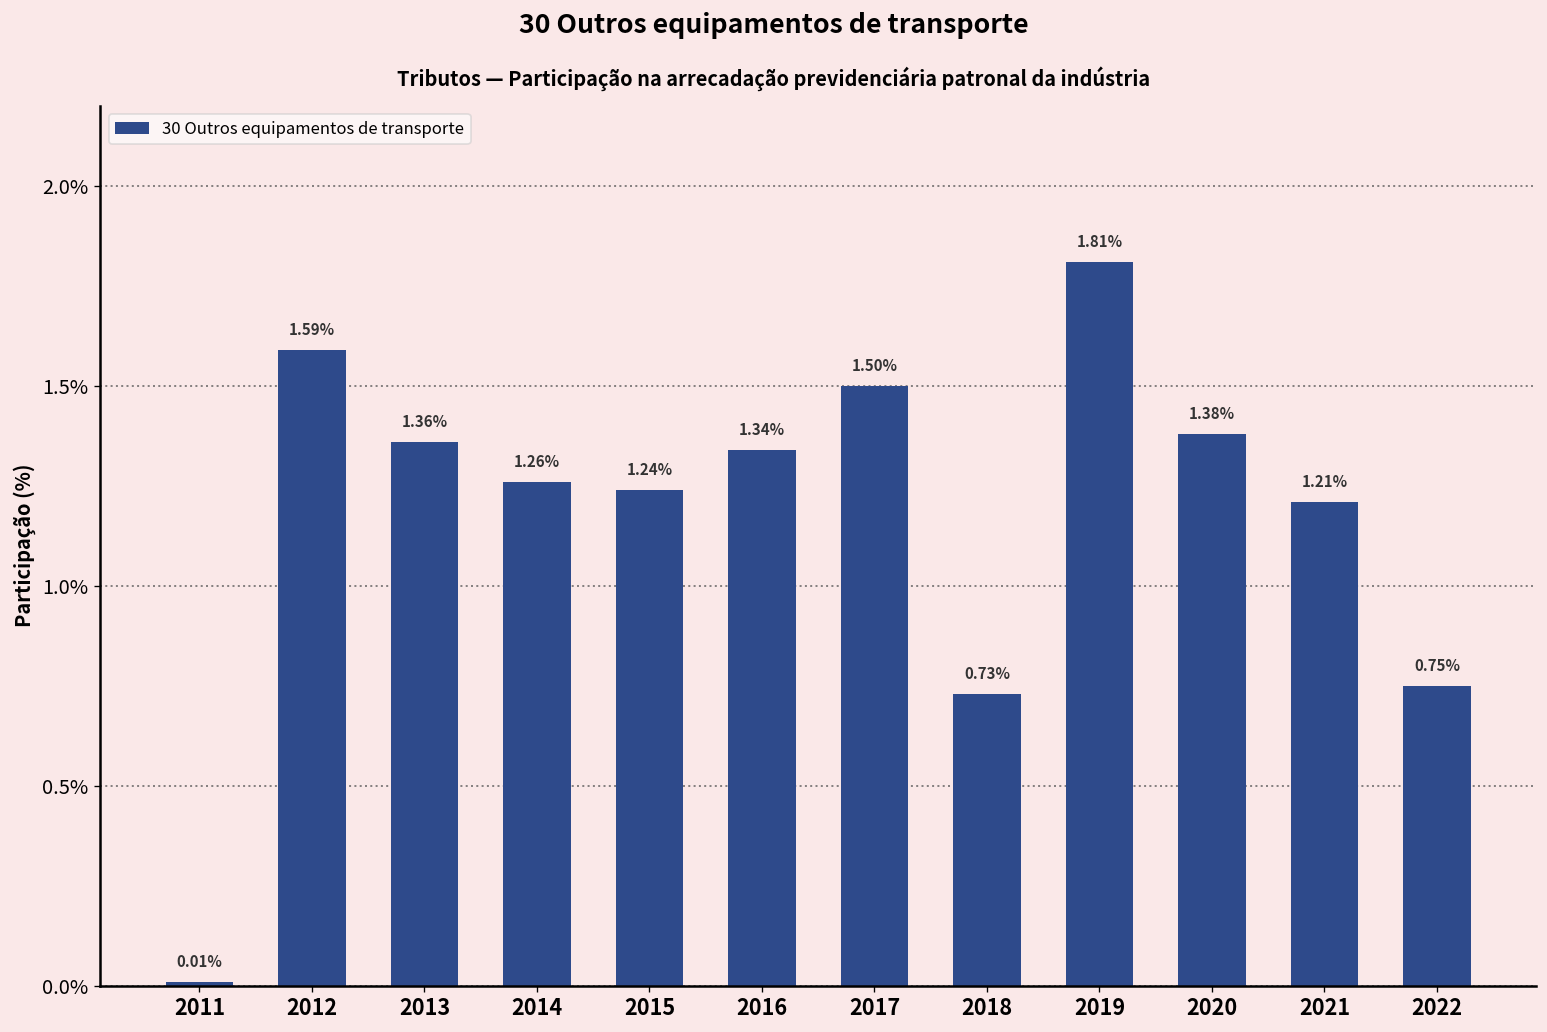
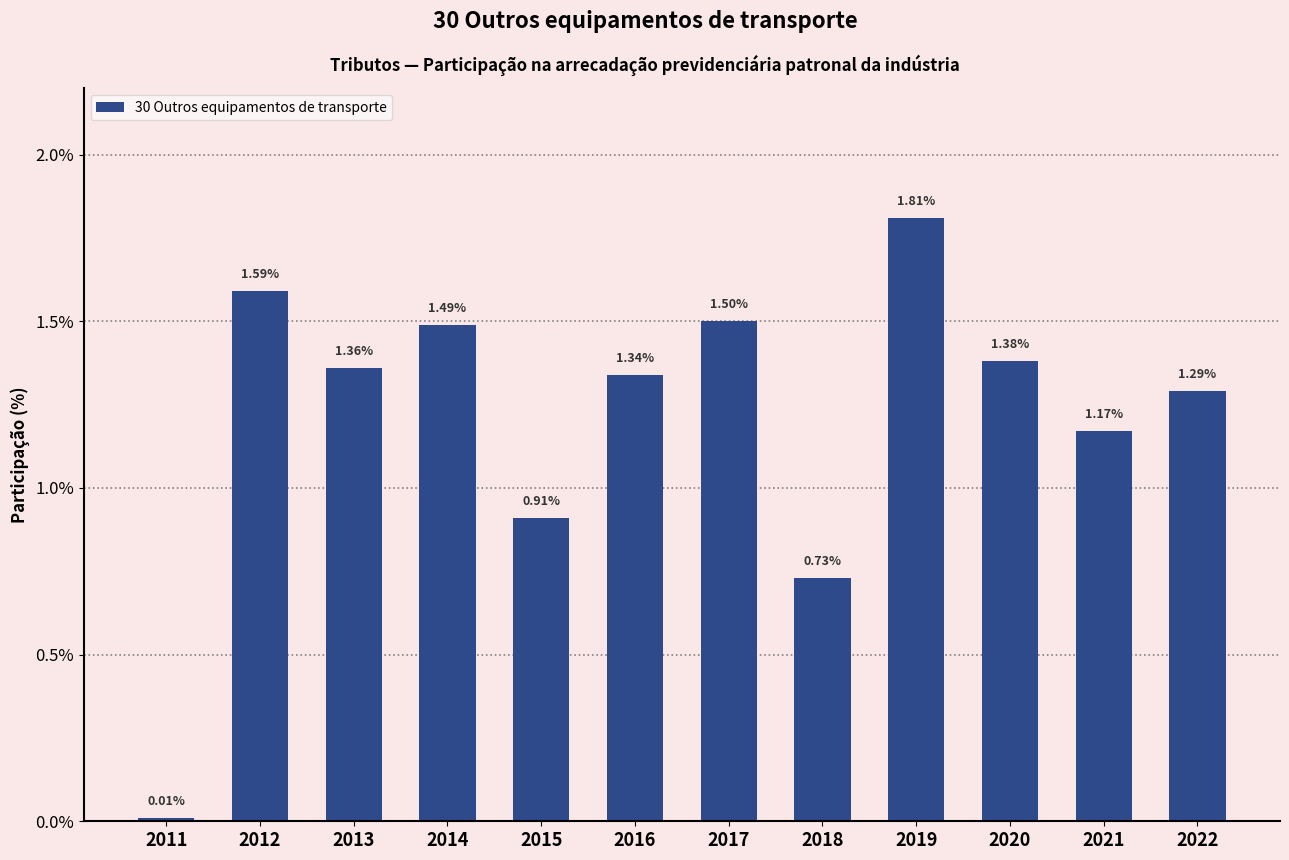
  {
    "2011": "0.01%",
    "2012": "1.59%",
    "2013": "1.36%",
-   "2014": "1.26%",
-   "2015": "1.24%",
+   "2014": "1.49%",
+   "2015": "0.91%",
    "2016": "1.34%",
    "2017": "1.50%",
    "2018": "0.73%",
    "2019": "1.81%",
    "2020": "1.38%",
-   "2021": "1.21%",
-   "2022": "0.75%"
+   "2021": "1.17%",
+   "2022": "1.29%"
  }
